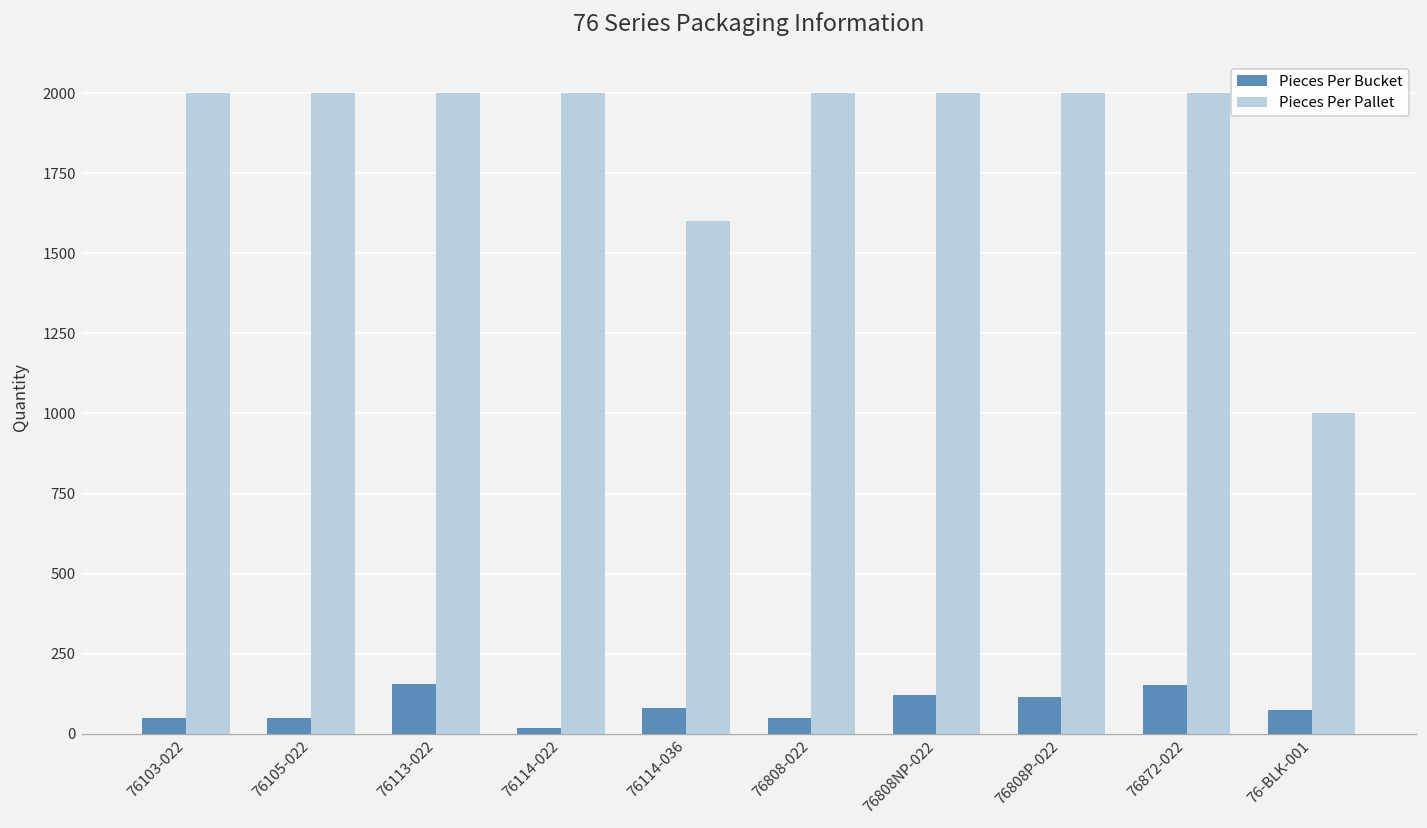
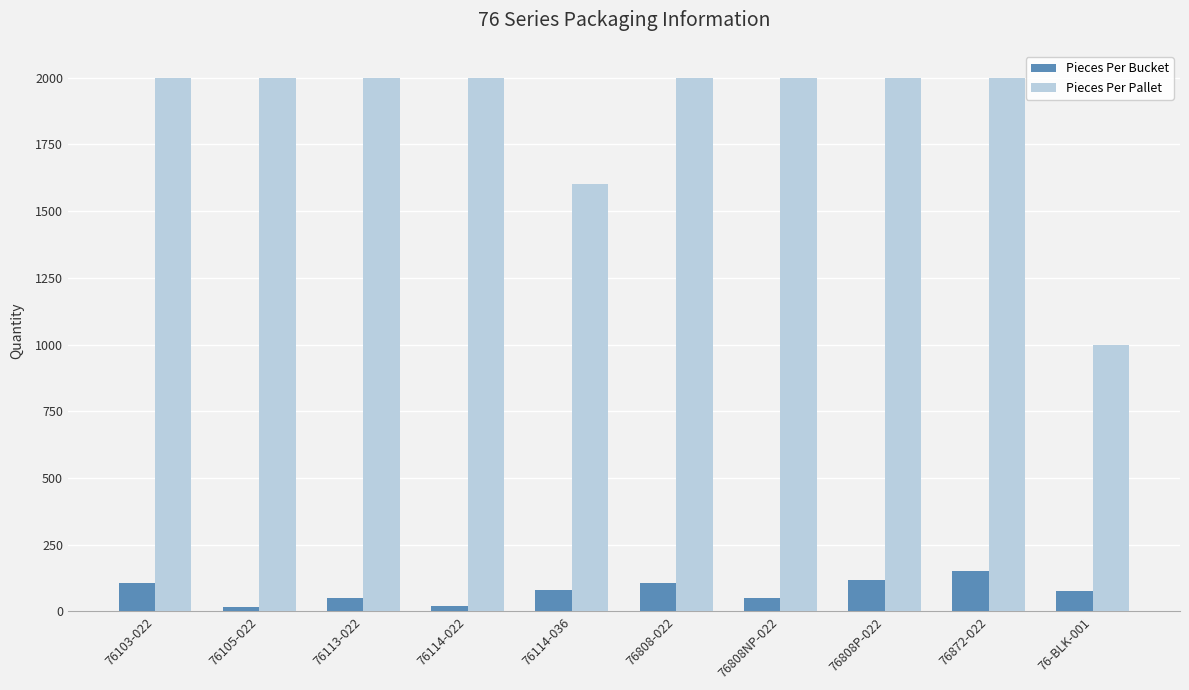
  {
    "Pieces Per Bucket": {
-     "76103-022": 50,
-     "76105-022": 50,
-     "76113-022": 160,
+     "76103-022": 110,
+     "76105-022": 20,
+     "76113-022": 50,
      "76114-022": 20,
      "76114-036": 80,
-     "76808-022": 50,
-     "76808NP-022": 120,
+     "76808-022": 110,
+     "76808NP-022": 50,
      "76808P-022": 120,
      "76872-022": 150,
      "76-BLK-001": 80
    },
    "Pieces Per Pallet": {
      "76103-022": 2000,
      "76105-022": 2000,
      "76113-022": 2000,
      "76114-022": 2000,
      "76114-036": 1600,
      "76808-022": 2000,
      "76808NP-022": 2000,
      "76808P-022": 2000,
      "76872-022": 2000,
      "76-BLK-001": 1000
    }
  }
